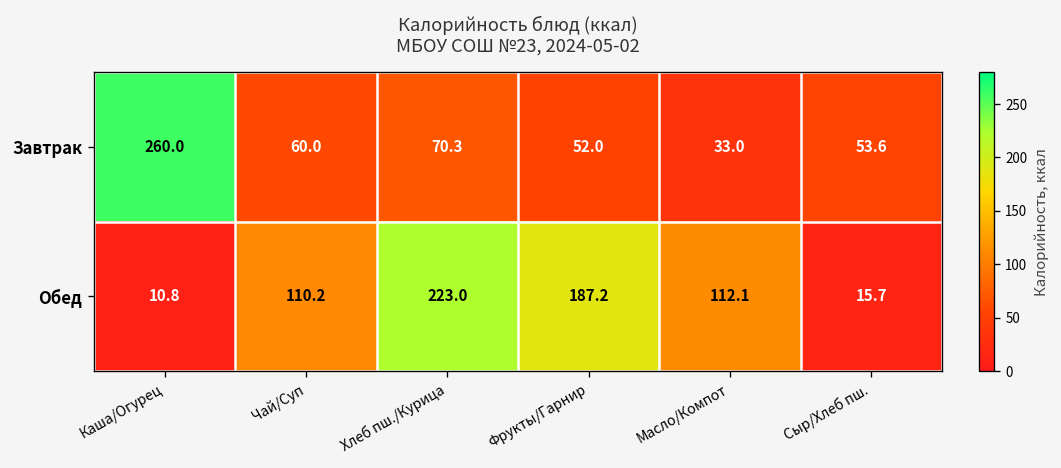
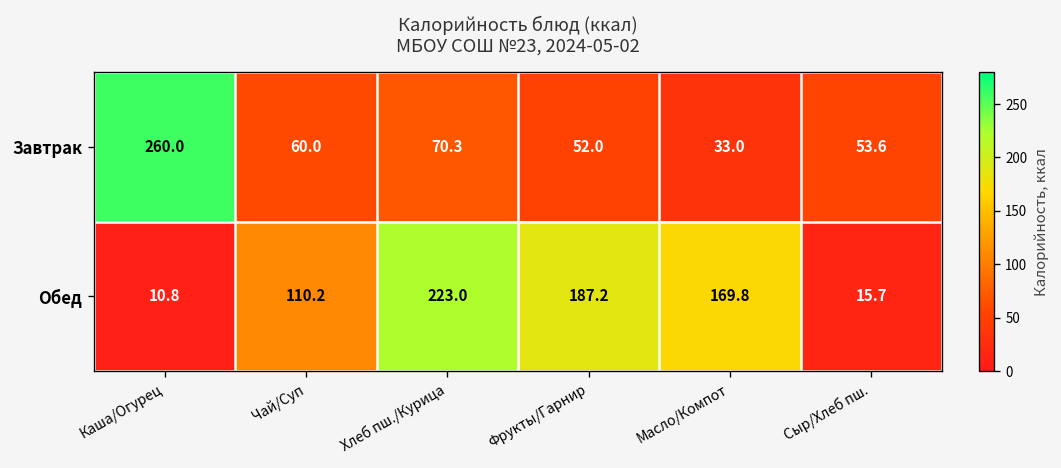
  {
    "Завтрак": {
      "Каша/Огурец": 260.0,
      "Чай/Суп": 60.0,
      "Хлеб пш./Курица": 70.3,
      "Фрукты/Гарнир": 52.0,
      "Масло/Компот": 33.0,
      "Сыр/Хлеб пш.": 53.6
    },
    "Обед": {
      "Каша/Огурец": 10.8,
      "Чай/Суп": 110.2,
      "Хлеб пш./Курица": 223.0,
      "Фрукты/Гарнир": 187.2,
-     "Масло/Компот": 112.1,
+     "Масло/Компот": 169.8,
      "Сыр/Хлеб пш.": 15.7
    }
  }
